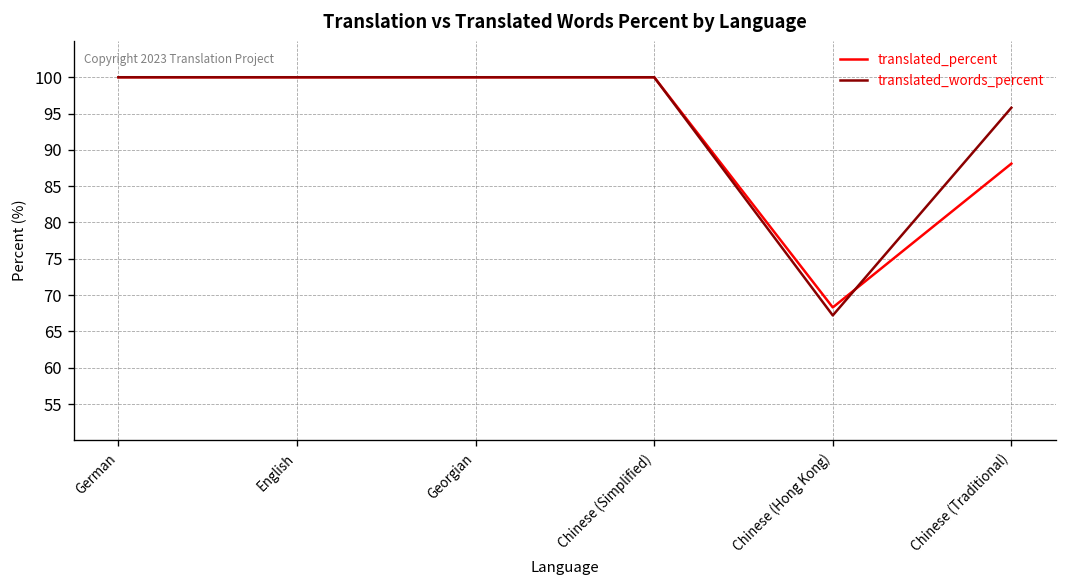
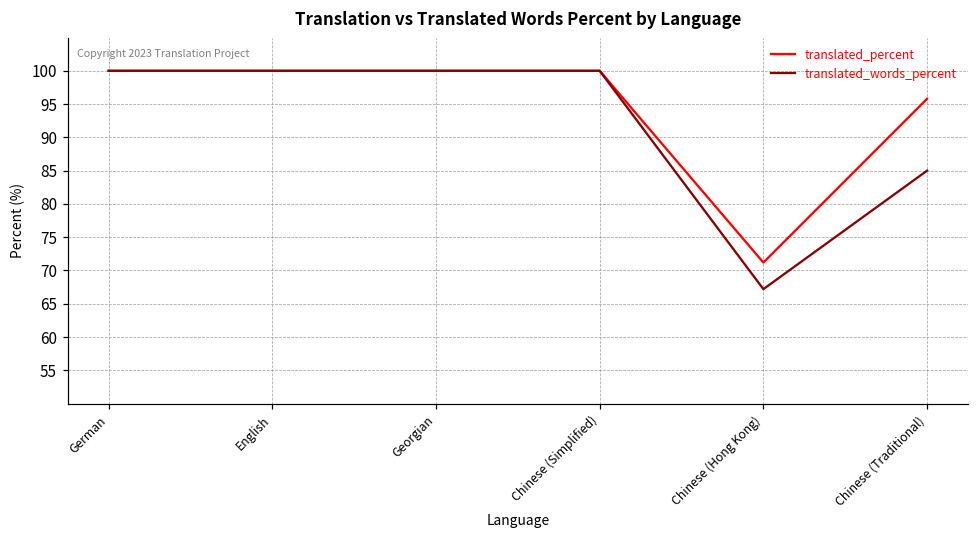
  {
    "translated_percent": {
-     "Chinese (Hong Kong)": 68,
-     "Chinese (Traditional)": 88
+     "Chinese (Hong Kong)": 71,
+     "Chinese (Traditional)": 96
    },
    "translated_words_percent": {
      "Chinese (Hong Kong)": 67,
-     "Chinese (Traditional)": 96
+     "Chinese (Traditional)": 85
    }
  }
